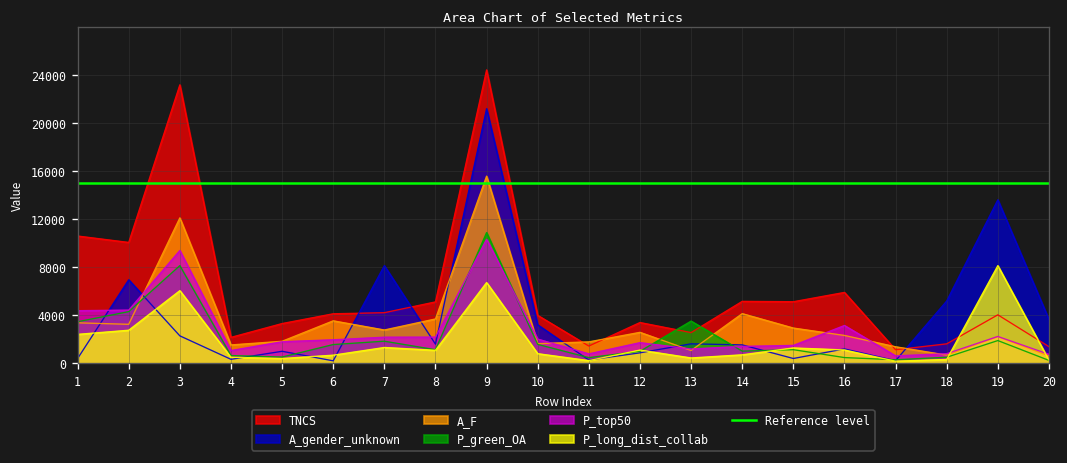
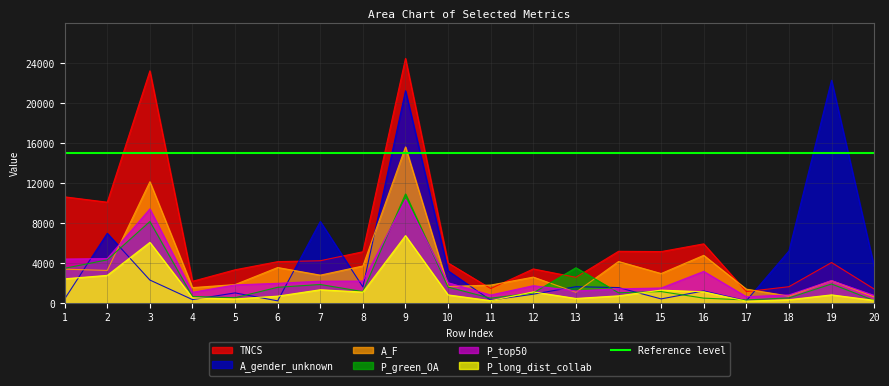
  {
    "TNCS": {
      "1": 10600,
      "2": 10100,
      "3": 23200,
      "4": 2200,
      "5": 3300,
      "6": 4100,
      "7": 4200,
      "8": 5100,
      "9": 24500,
      "10": 4000,
      "11": 1500,
      "12": 3400,
      "13": 2600,
      "14": 5200,
      "15": 5100,
      "16": 5900,
      "18": 1600,
      "19": 4100,
      "20": 1400
    },
    "A_gender_unknown": {
      "1": 400,
      "2": 7000,
      "3": 2300,
      "5": 1000,
      "6": 200,
      "7": 8200,
      "8": 1600,
      "9": 21200,
      "10": 3200,
      "13": 1600,
      "15": 400,
      "18": 5200,
-     "19": 13600,
+     "19": 22300,
      "20": 3700
    },
    "A_F": {
      "2": 3300,
      "3": 12100,
      "4": 1500,
      "6": 3600,
      "7": 2800,
      "8": 3700,
      "9": 15600,
      "11": 1800,
      "12": 2600,
      "14": 4200,
      "15": 3000,
-     "16": 2300
+     "16": 4800
    },
    "P_green_OA": {
      "3": 8200,
      "6": 1600,
      "7": 1900,
      "9": 10900,
      "13": 3500,
      "14": 1000,
      "16": 500,
      "19": 1900
    },
    "P_top50": {
      "1": 4400,
      "3": 9400,
      "4": 1100,
      "6": 2000,
      "7": 2200,
      "8": 2200,
      "9": 10300,
      "10": 2000,
      "11": 800,
      "12": 1700,
      "16": 3200,
      "17": 600
    },
    "P_long_dist_collab": {
      "1": 2400,
      "2": 2800,
      "3": 6100,
      "6": 700,
      "7": 1300,
      "9": 6700,
      "10": 800,
      "13": 500,
      "14": 700,
-     "19": 8200
+     "19": 800
    }
  }
